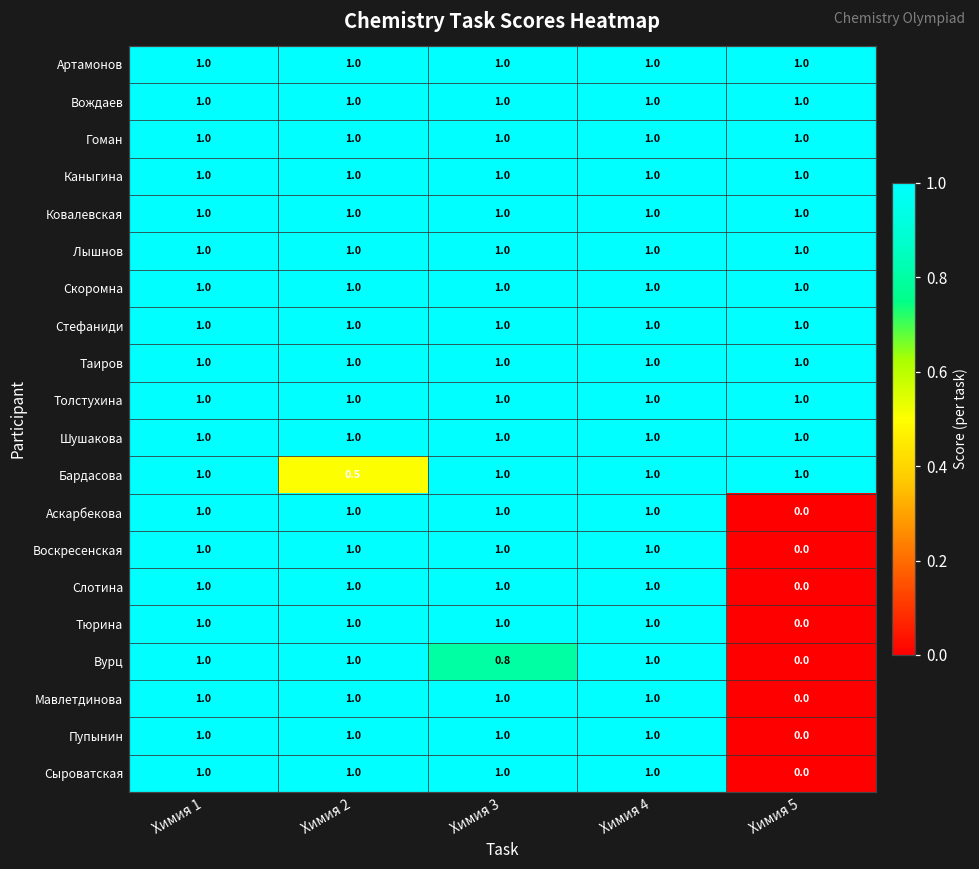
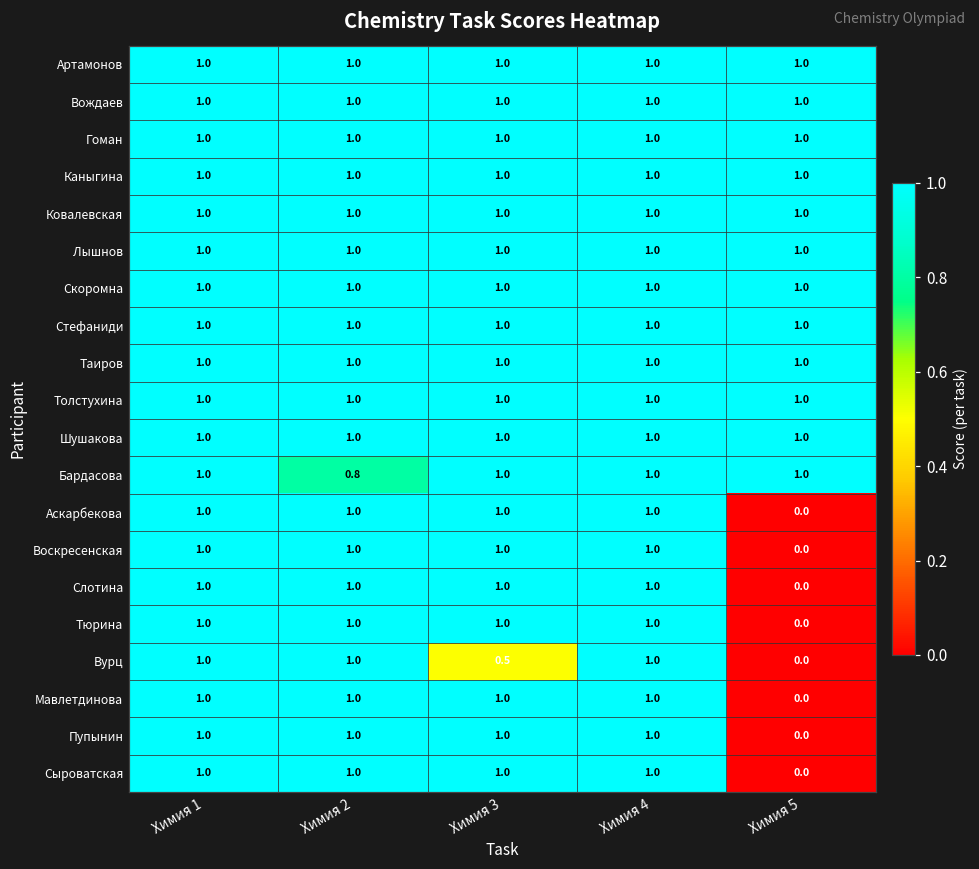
  {
    "Артамонов": {
      "Химия 1": 1.0,
      "Химия 2": 1.0,
      "Химия 3": 1.0,
      "Химия 4": 1.0,
      "Химия 5": 1.0
    },
    "Вождаев": {
      "Химия 1": 1.0,
      "Химия 2": 1.0,
      "Химия 3": 1.0,
      "Химия 4": 1.0,
      "Химия 5": 1.0
    },
    "Гоман": {
      "Химия 1": 1.0,
      "Химия 2": 1.0,
      "Химия 3": 1.0,
      "Химия 4": 1.0,
      "Химия 5": 1.0
    },
    "Каныгина": {
      "Химия 1": 1.0,
      "Химия 2": 1.0,
      "Химия 3": 1.0,
      "Химия 4": 1.0,
      "Химия 5": 1.0
    },
    "Ковалевская": {
      "Химия 1": 1.0,
      "Химия 2": 1.0,
      "Химия 3": 1.0,
      "Химия 4": 1.0,
      "Химия 5": 1.0
    },
    "Лышнов": {
      "Химия 1": 1.0,
      "Химия 2": 1.0,
      "Химия 3": 1.0,
      "Химия 4": 1.0,
      "Химия 5": 1.0
    },
    "Скоромна": {
      "Химия 1": 1.0,
      "Химия 2": 1.0,
      "Химия 3": 1.0,
      "Химия 4": 1.0,
      "Химия 5": 1.0
    },
    "Стефаниди": {
      "Химия 1": 1.0,
      "Химия 2": 1.0,
      "Химия 3": 1.0,
      "Химия 4": 1.0,
      "Химия 5": 1.0
    },
    "Таиров": {
      "Химия 1": 1.0,
      "Химия 2": 1.0,
      "Химия 3": 1.0,
      "Химия 4": 1.0,
      "Химия 5": 1.0
    },
    "Толстухина": {
      "Химия 1": 1.0,
      "Химия 2": 1.0,
      "Химия 3": 1.0,
      "Химия 4": 1.0,
      "Химия 5": 1.0
    },
    "Шушакова": {
      "Химия 1": 1.0,
      "Химия 2": 1.0,
      "Химия 3": 1.0,
      "Химия 4": 1.0,
      "Химия 5": 1.0
    },
    "Бардасова": {
      "Химия 1": 1.0,
-     "Химия 2": 0.5,
+     "Химия 2": 0.8,
      "Химия 3": 1.0,
      "Химия 4": 1.0,
      "Химия 5": 1.0
    },
    "Аскарбекова": {
      "Химия 1": 1.0,
      "Химия 2": 1.0,
      "Химия 3": 1.0,
      "Химия 4": 1.0,
      "Химия 5": 0.0
    },
    "Воскресенская": {
      "Химия 1": 1.0,
      "Химия 2": 1.0,
      "Химия 3": 1.0,
      "Химия 4": 1.0,
      "Химия 5": 0.0
    },
    "Слотина": {
      "Химия 1": 1.0,
      "Химия 2": 1.0,
      "Химия 3": 1.0,
      "Химия 4": 1.0,
      "Химия 5": 0.0
    },
    "Тюрина": {
      "Химия 1": 1.0,
      "Химия 2": 1.0,
      "Химия 3": 1.0,
      "Химия 4": 1.0,
      "Химия 5": 0.0
    },
    "Вурц": {
      "Химия 1": 1.0,
      "Химия 2": 1.0,
-     "Химия 3": 0.8,
+     "Химия 3": 0.5,
      "Химия 4": 1.0,
      "Химия 5": 0.0
    },
    "Мавлетдинова": {
      "Химия 1": 1.0,
      "Химия 2": 1.0,
      "Химия 3": 1.0,
      "Химия 4": 1.0,
      "Химия 5": 0.0
    },
    "Пупынин": {
      "Химия 1": 1.0,
      "Химия 2": 1.0,
      "Химия 3": 1.0,
      "Химия 4": 1.0,
      "Химия 5": 0.0
    },
    "Сыроватская": {
      "Химия 1": 1.0,
      "Химия 2": 1.0,
      "Химия 3": 1.0,
      "Химия 4": 1.0,
      "Химия 5": 0.0
    }
  }
